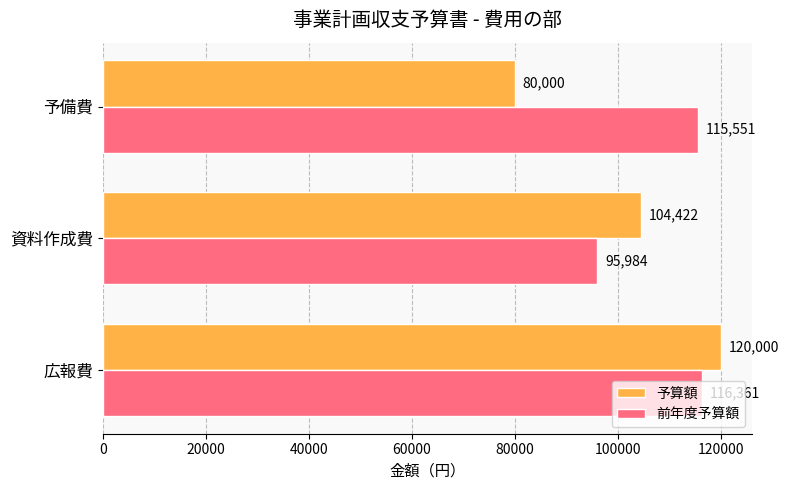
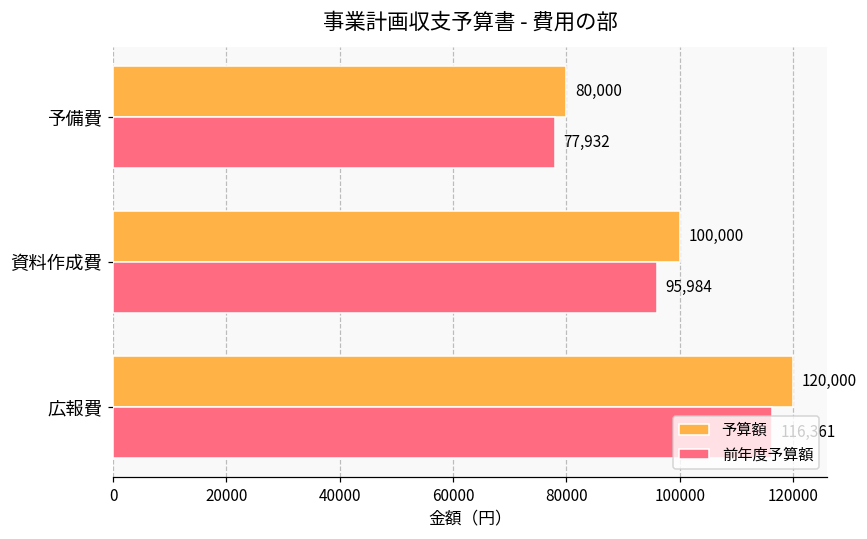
  {
    "予算額": {
      "予備費": "80,000",
-     "資料作成費": "104,422",
+     "資料作成費": "100,000",
      "広報費": "120,000"
    },
    "前年度予算額": {
-     "予備費": "115,551",
+     "予備費": "77,932",
      "資料作成費": "95,984"
    }
  }
